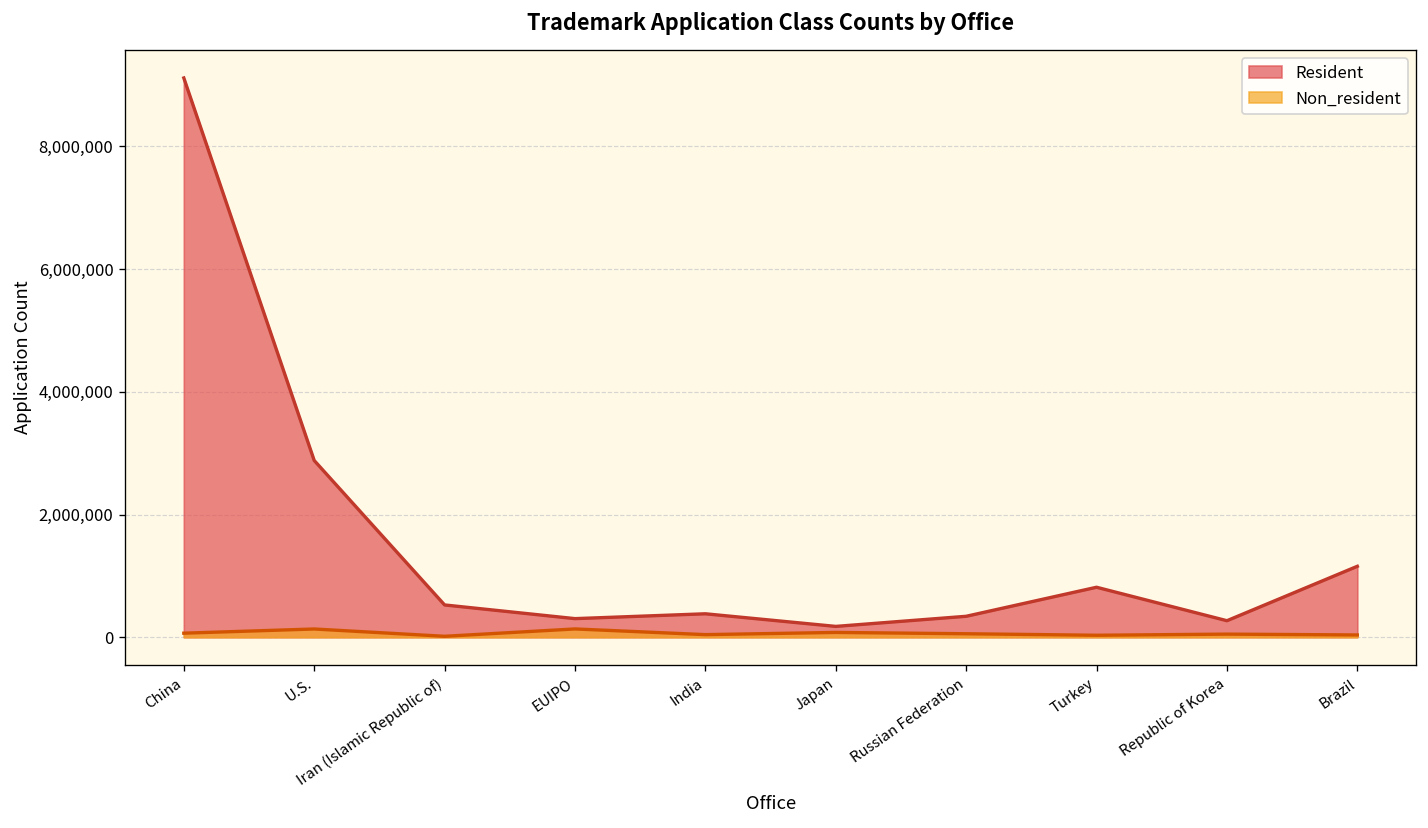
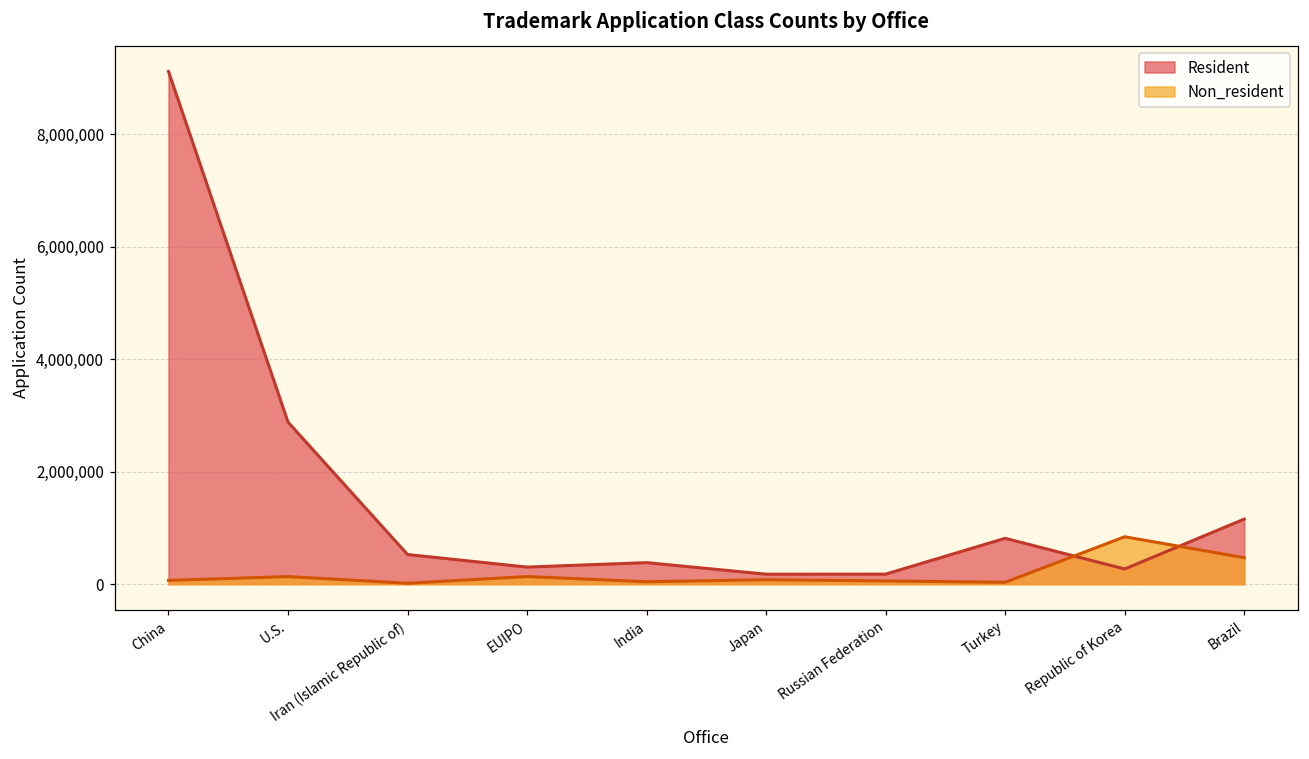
  {
    "Resident": {
      "China": "9,100,000",
      "U.S.": "2,900,000",
      "Iran (Islamic Republic of)": "500,000",
      "EUIPO": "300,000",
      "India": "400,000",
      "Japan": "200,000",
-     "Russian Federation": "300,000",
+     "Russian Federation": "200,000",
      "Turkey": "800,000",
      "Republic of Korea": "300,000",
      "Brazil": "1,200,000"
    },
    "Non_resident": {
      "China": "100,000",
      "U.S.": "100,000",
      "Iran (Islamic Republic of)": "0",
      "EUIPO": "100,000",
      "India": "0",
      "Japan": "100,000",
      "Russian Federation": "100,000",
      "Turkey": "0",
-     "Republic of Korea": "100,000",
-     "Brazil": "0"
+     "Republic of Korea": "800,000",
+     "Brazil": "500,000"
    }
  }
